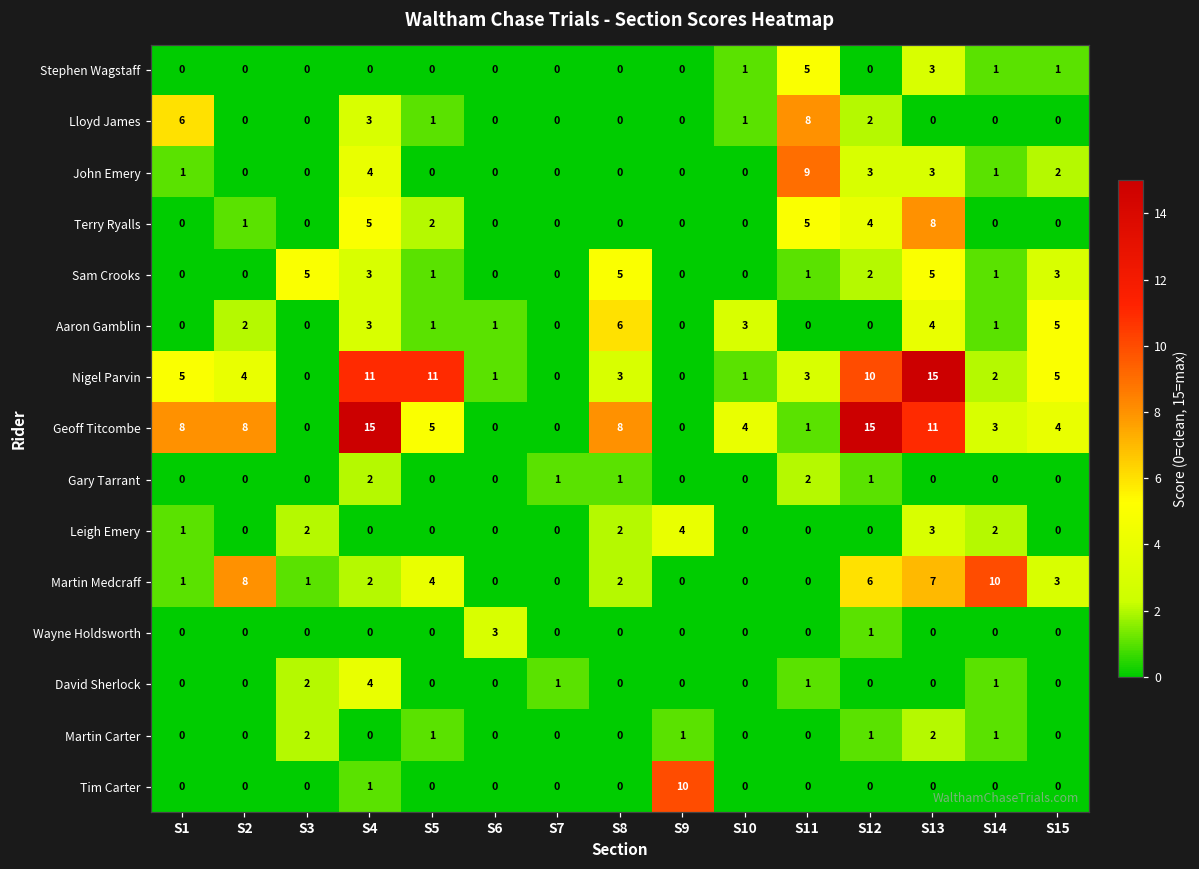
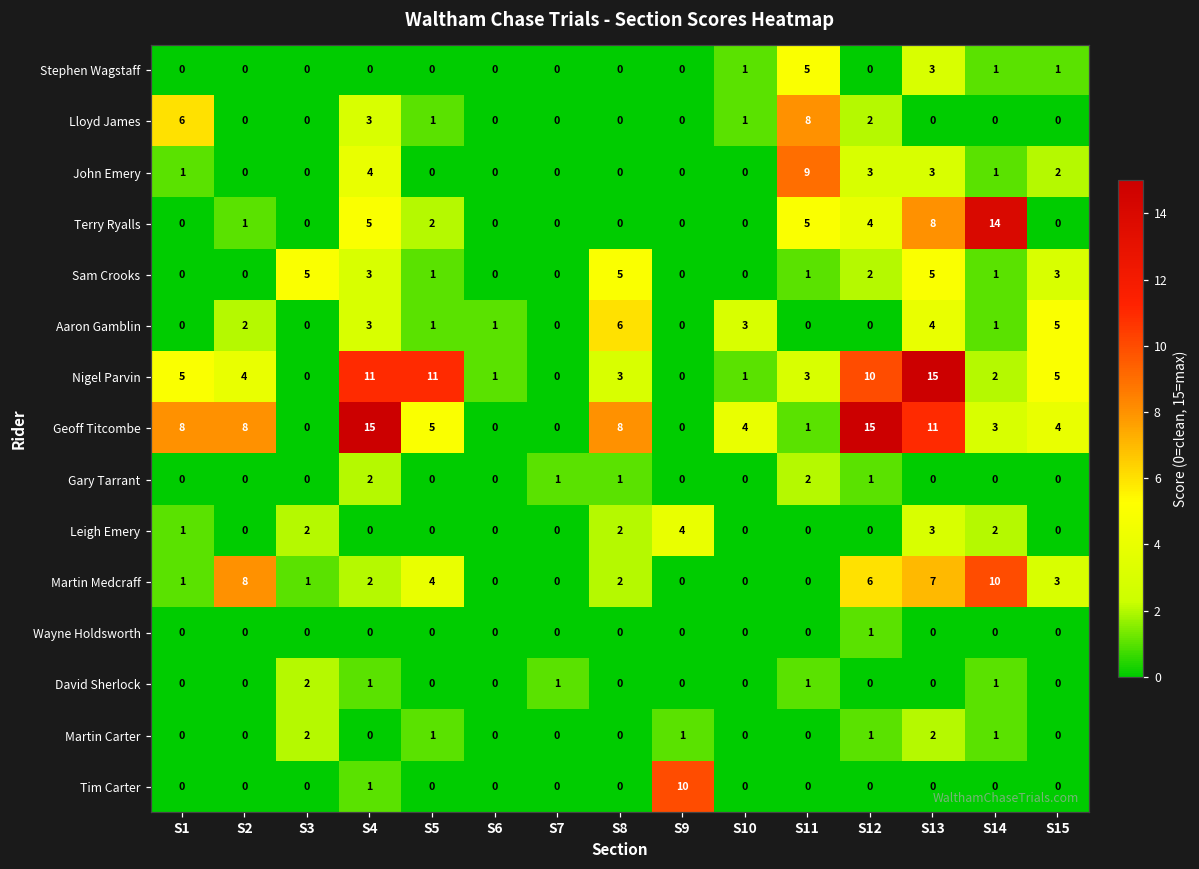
  {
    "Terry Ryalls": {
      "S1": 0,
      "S2": 1,
      "S3": 0,
      "S4": 5,
      "S5": 2,
      "S6": 0,
      "S7": 0,
      "S8": 0,
      "S9": 0,
      "S10": 0,
      "S11": 5,
      "S12": 4,
      "S13": 8,
-     "S14": 0,
+     "S14": 14,
      "S15": 0
    },
    "Wayne Holdsworth": {
      "S1": 0,
      "S2": 0,
      "S3": 0,
      "S4": 0,
      "S5": 0,
-     "S6": 3,
+     "S6": 0,
      "S7": 0,
      "S8": 0,
      "S9": 0,
      "S10": 0,
      "S11": 0,
      "S12": 1,
      "S13": 0,
      "S14": 0,
      "S15": 0
    },
    "David Sherlock": {
      "S1": 0,
      "S2": 0,
      "S3": 2,
-     "S4": 4,
+     "S4": 1,
      "S5": 0,
      "S6": 0,
      "S7": 1,
      "S8": 0,
      "S9": 0,
      "S10": 0,
      "S11": 1,
      "S12": 0,
      "S13": 0,
      "S14": 1,
      "S15": 0
    }
  }
